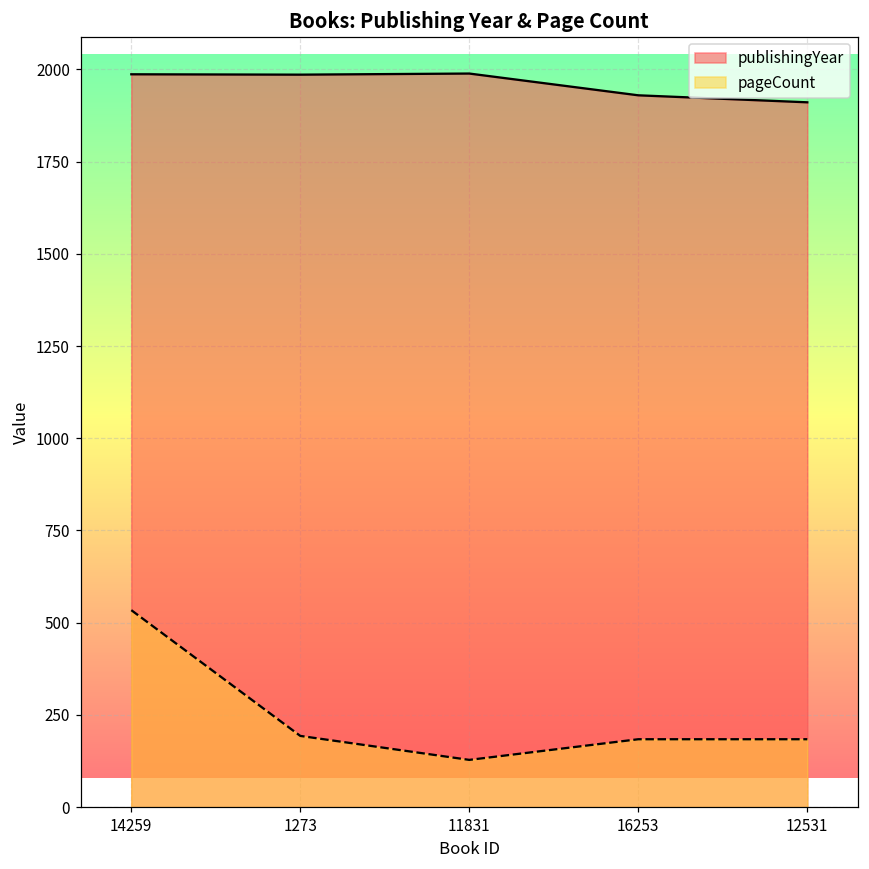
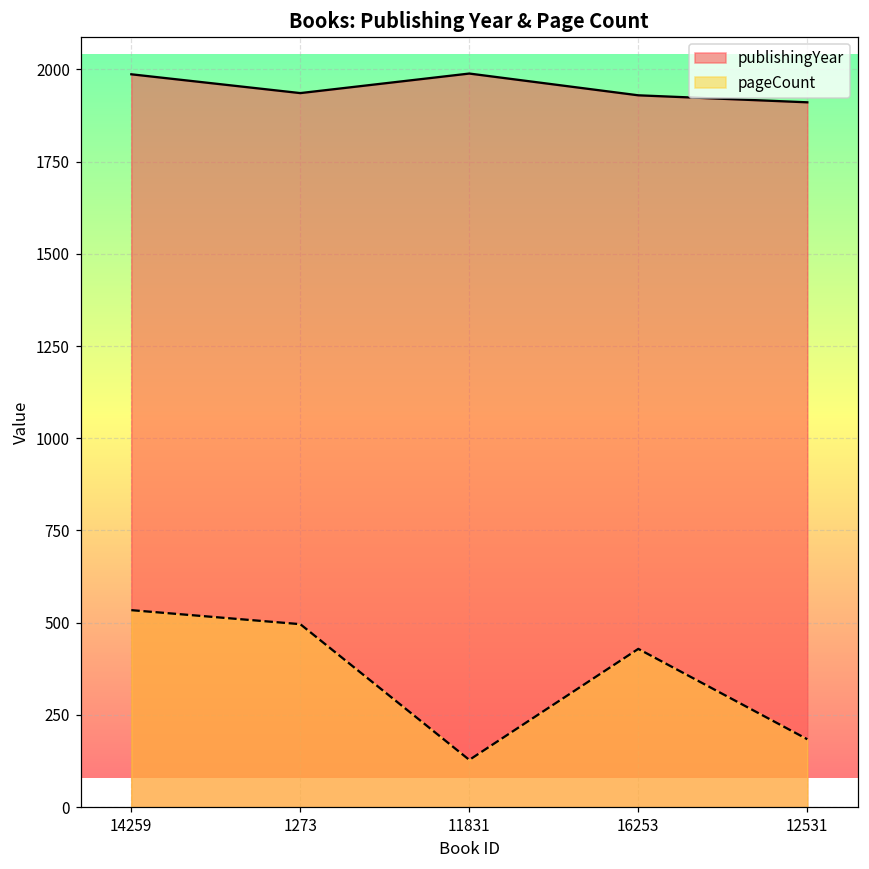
  {
    "publishingYear": {
      "14259": 1990,
-     "1273": 1990,
+     "1273": 1940,
      "11831": 1990,
      "16253": 1930,
      "12531": 1910
    },
    "pageCount": {
      "14259": 530,
-     "1273": 190,
+     "1273": 500,
      "11831": 130,
-     "16253": 180,
+     "16253": 430,
      "12531": 180
    }
  }
